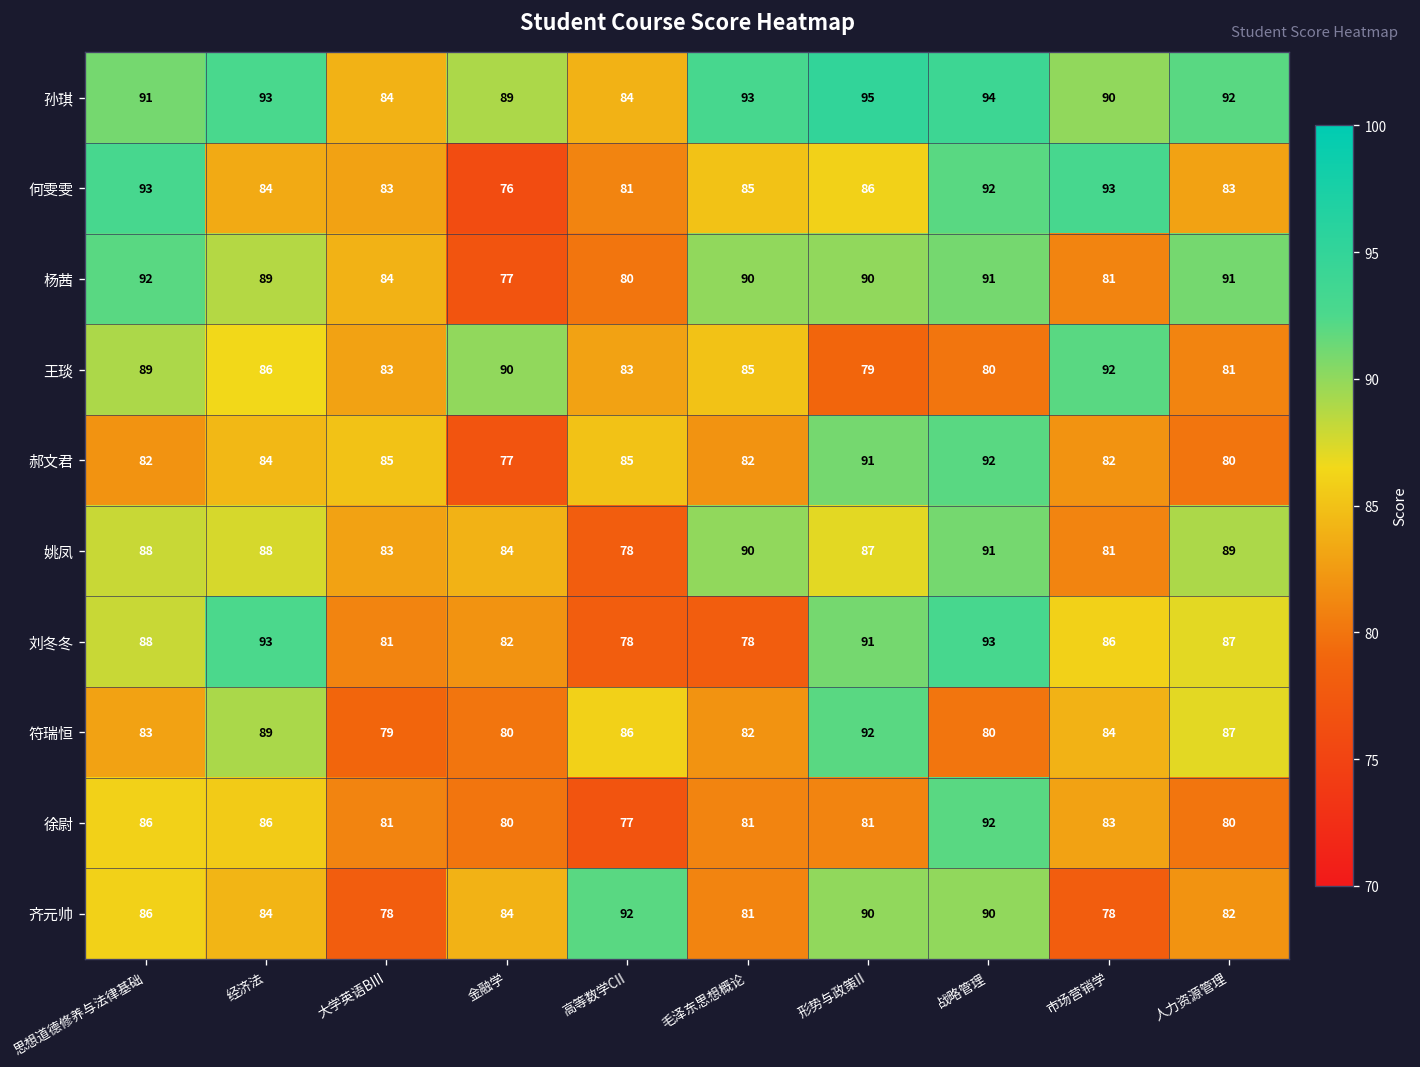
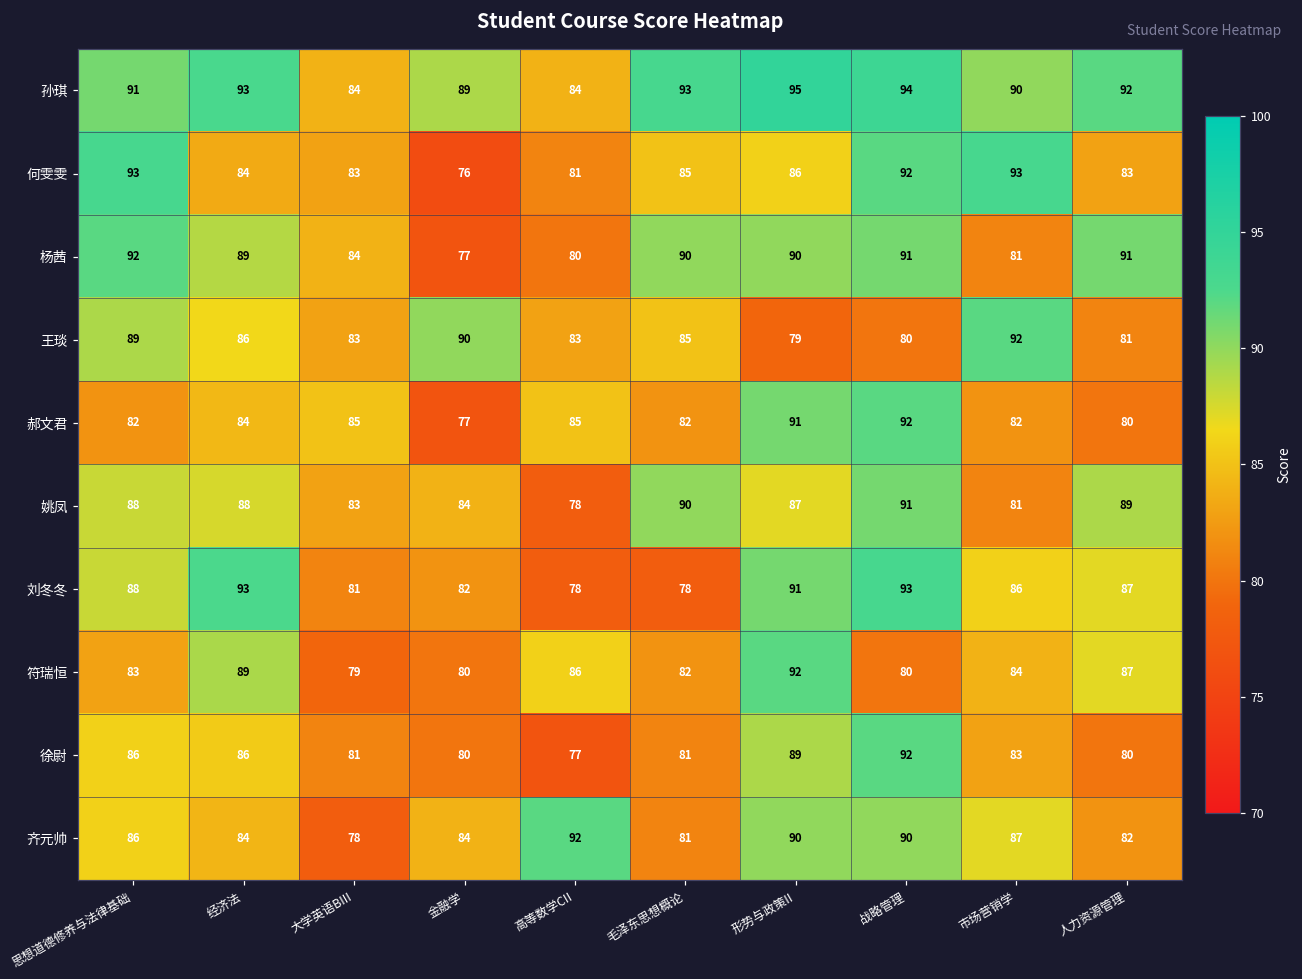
  {
    "孙琪": {
      "思想道德修养与法律基础": 91,
      "经济法": 93,
      "大学英语BIII": 84,
      "金融学": 89,
      "高等数学CII": 84,
      "毛泽东思想概论": 93,
      "形势与政策II": 95,
      "战略管理": 94,
      "市场营销学": 90,
      "人力资源管理": 92
    },
    "何雯雯": {
      "思想道德修养与法律基础": 93,
      "经济法": 84,
      "大学英语BIII": 83,
      "金融学": 76,
      "高等数学CII": 81,
      "毛泽东思想概论": 85,
      "形势与政策II": 86,
      "战略管理": 92,
      "市场营销学": 93,
      "人力资源管理": 83
    },
    "杨茜": {
      "思想道德修养与法律基础": 92,
      "经济法": 89,
      "大学英语BIII": 84,
      "金融学": 77,
      "高等数学CII": 80,
      "毛泽东思想概论": 90,
      "形势与政策II": 90,
      "战略管理": 91,
      "市场营销学": 81,
      "人力资源管理": 91
    },
    "王琰": {
      "思想道德修养与法律基础": 89,
      "经济法": 86,
      "大学英语BIII": 83,
      "金融学": 90,
      "高等数学CII": 83,
      "毛泽东思想概论": 85,
      "形势与政策II": 79,
      "战略管理": 80,
      "市场营销学": 92,
      "人力资源管理": 81
    },
    "郝文君": {
      "思想道德修养与法律基础": 82,
      "经济法": 84,
      "大学英语BIII": 85,
      "金融学": 77,
      "高等数学CII": 85,
      "毛泽东思想概论": 82,
      "形势与政策II": 91,
      "战略管理": 92,
      "市场营销学": 82,
      "人力资源管理": 80
    },
    "姚凤": {
      "思想道德修养与法律基础": 88,
      "经济法": 88,
      "大学英语BIII": 83,
      "金融学": 84,
      "高等数学CII": 78,
      "毛泽东思想概论": 90,
      "形势与政策II": 87,
      "战略管理": 91,
      "市场营销学": 81,
      "人力资源管理": 89
    },
    "刘冬冬": {
      "思想道德修养与法律基础": 88,
      "经济法": 93,
      "大学英语BIII": 81,
      "金融学": 82,
      "高等数学CII": 78,
      "毛泽东思想概论": 78,
      "形势与政策II": 91,
      "战略管理": 93,
      "市场营销学": 86,
      "人力资源管理": 87
    },
    "符瑞恒": {
      "思想道德修养与法律基础": 83,
      "经济法": 89,
      "大学英语BIII": 79,
      "金融学": 80,
      "高等数学CII": 86,
      "毛泽东思想概论": 82,
      "形势与政策II": 92,
      "战略管理": 80,
      "市场营销学": 84,
      "人力资源管理": 87
    },
    "徐尉": {
      "思想道德修养与法律基础": 86,
      "经济法": 86,
      "大学英语BIII": 81,
      "金融学": 80,
      "高等数学CII": 77,
      "毛泽东思想概论": 81,
-     "形势与政策II": 81,
+     "形势与政策II": 89,
      "战略管理": 92,
      "市场营销学": 83,
      "人力资源管理": 80
    },
    "齐元帅": {
      "思想道德修养与法律基础": 86,
      "经济法": 84,
      "大学英语BIII": 78,
      "金融学": 84,
      "高等数学CII": 92,
      "毛泽东思想概论": 81,
      "形势与政策II": 90,
      "战略管理": 90,
-     "市场营销学": 78,
+     "市场营销学": 87,
      "人力资源管理": 82
    }
  }
